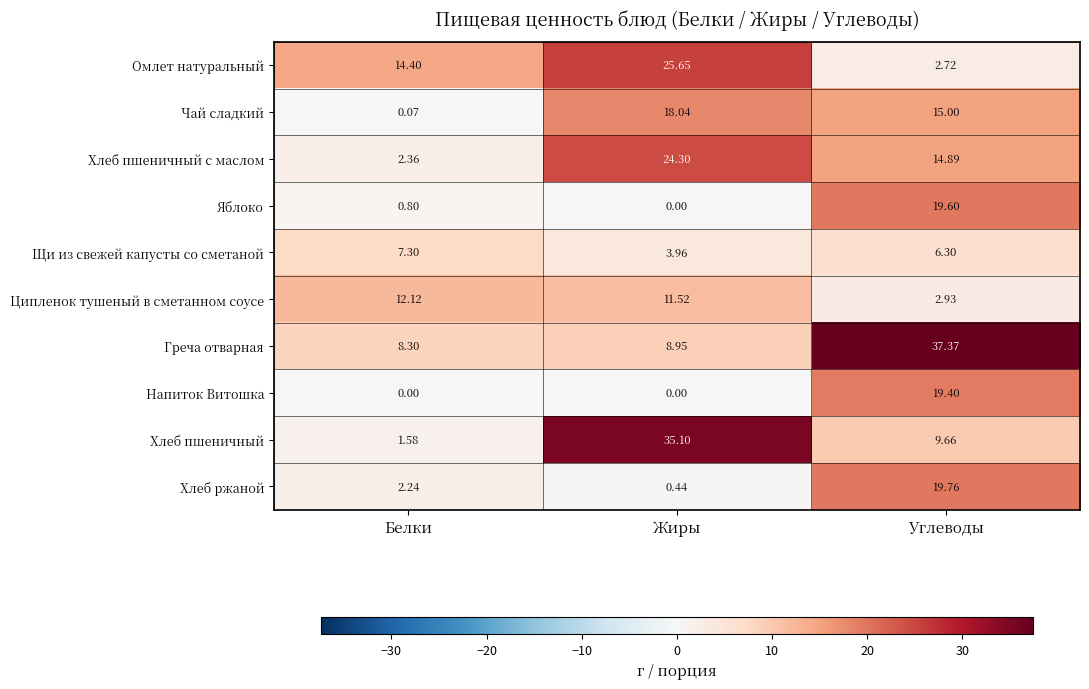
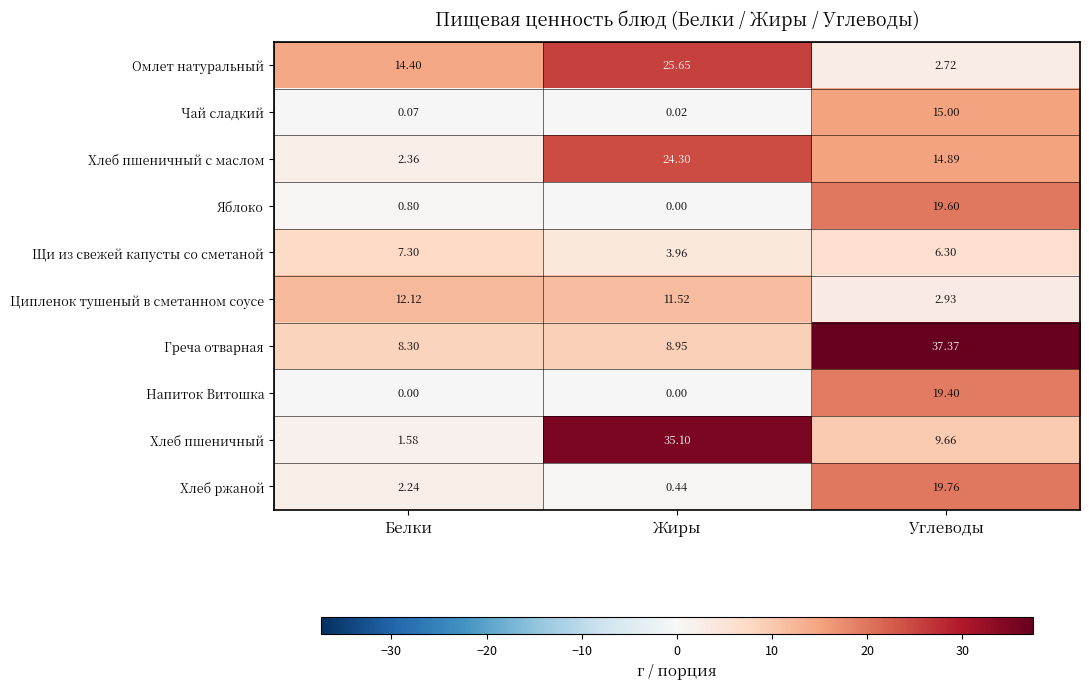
  {
    "Омлет натуральный": {
      "Белки": 14.40,
      "Жиры": 25.65,
      "Углеводы": 2.72
    },
    "Чай сладкий": {
      "Белки": 0.07,
-     "Жиры": 18.04,
+     "Жиры": 0.02,
      "Углеводы": 15.00
    },
    "Хлеб пшеничный с маслом": {
      "Белки": 2.36,
      "Жиры": 24.30,
      "Углеводы": 14.89
    },
    "Яблоко": {
      "Белки": 0.80,
      "Жиры": 0.00,
      "Углеводы": 19.60
    },
    "Щи из свежей капусты со сметаной": {
      "Белки": 7.30,
      "Жиры": 3.96,
      "Углеводы": 6.30
    },
    "Ципленок тушеный в сметанном соусе": {
      "Белки": 12.12,
      "Жиры": 11.52,
      "Углеводы": 2.93
    },
    "Греча отварная": {
      "Белки": 8.30,
      "Жиры": 8.95,
      "Углеводы": 37.37
    },
    "Напиток Витошка": {
      "Белки": 0.00,
      "Жиры": 0.00,
      "Углеводы": 19.40
    },
    "Хлеб пшеничный": {
      "Белки": 1.58,
      "Жиры": 35.10,
      "Углеводы": 9.66
    },
    "Хлеб ржаной": {
      "Белки": 2.24,
      "Жиры": 0.44,
      "Углеводы": 19.76
    }
  }
